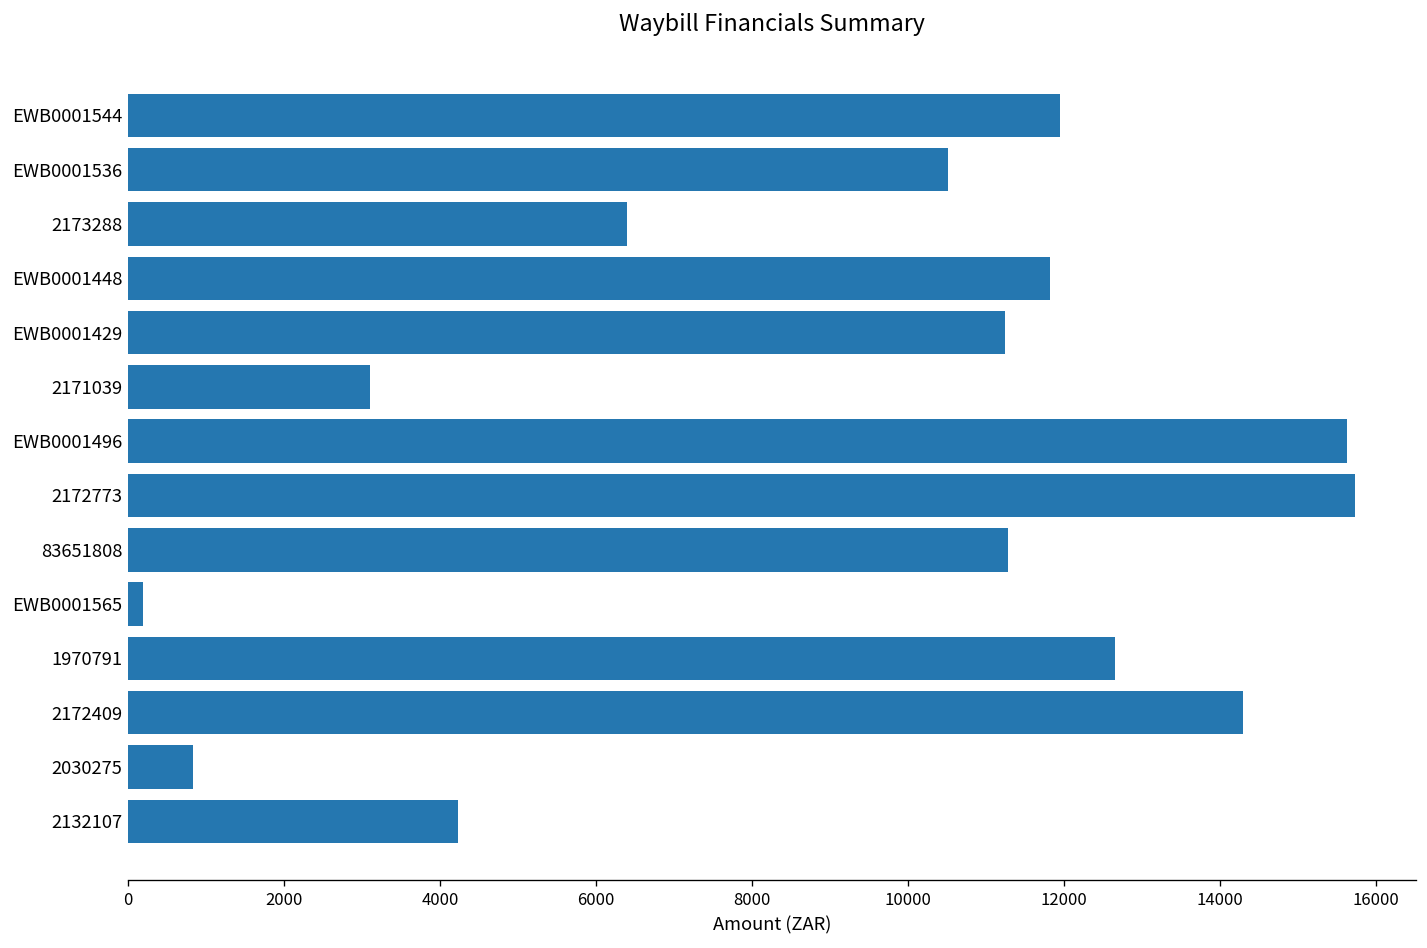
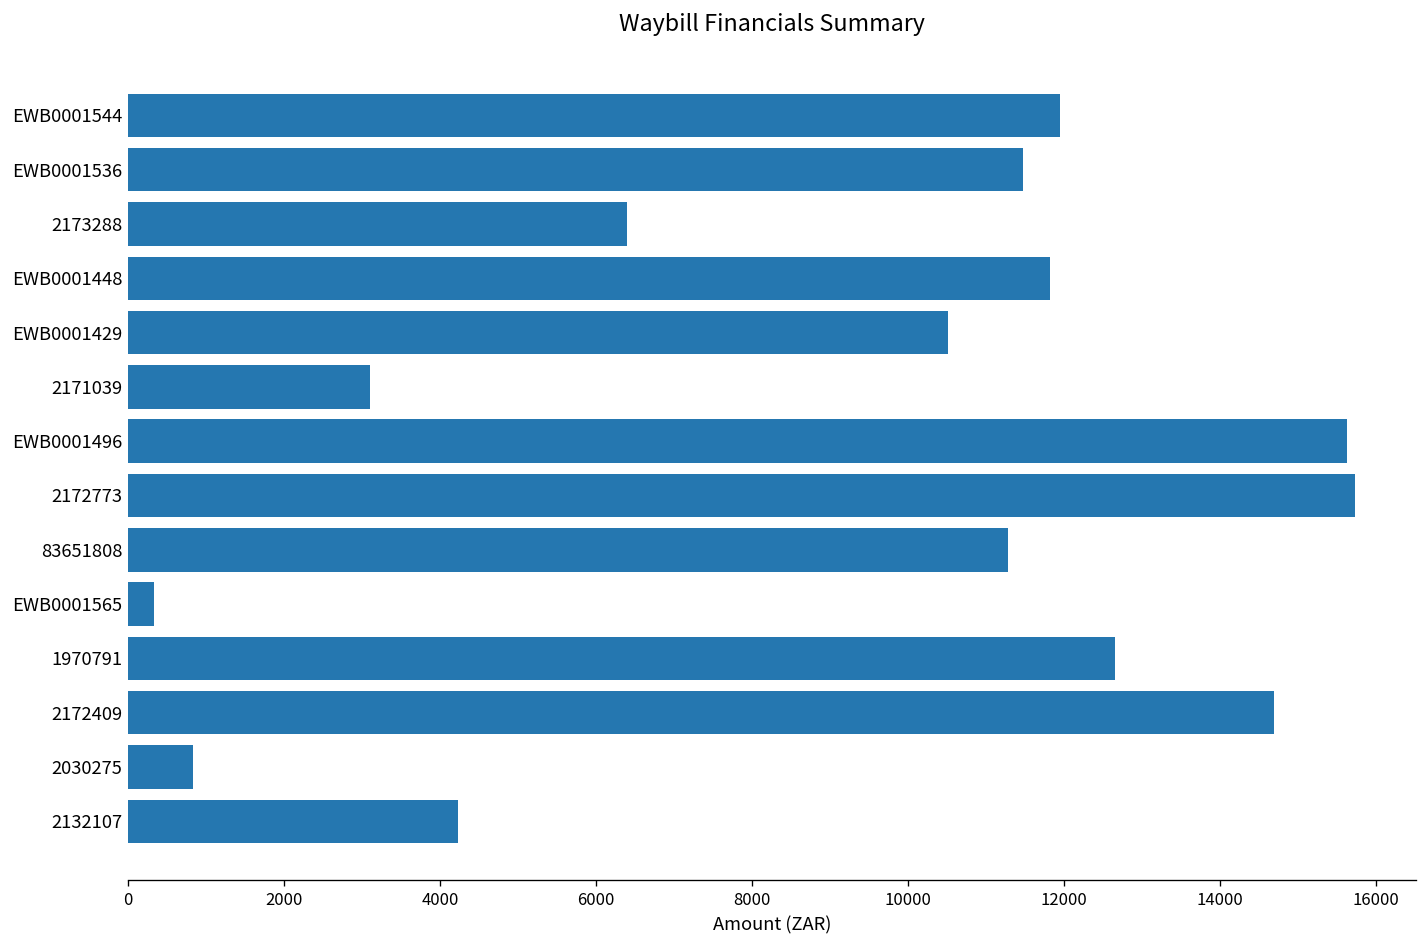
  {
    "EWB0001544": 12000,
-   "EWB0001536": 10500,
+   "EWB0001536": 11500,
    "2173288": 6400,
    "EWB0001448": 11800,
-   "EWB0001429": 11200,
+   "EWB0001429": 10500,
    "2171039": 3100,
    "EWB0001496": 15600,
    "2172773": 15700,
    "83651808": 11300,
-   "EWB0001565": 200,
+   "EWB0001565": 300,
    "1970791": 12700,
-   "2172409": 14300,
+   "2172409": 14700,
    "2030275": 800,
    "2132107": 4200
  }
